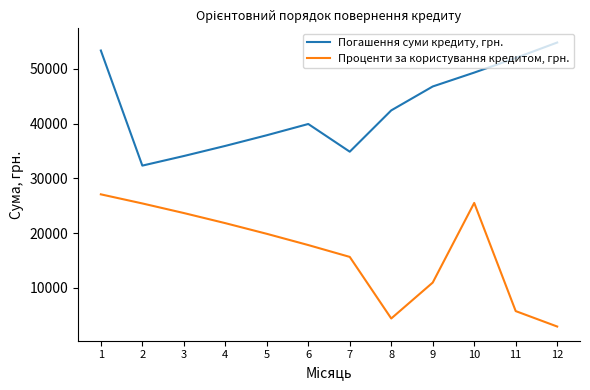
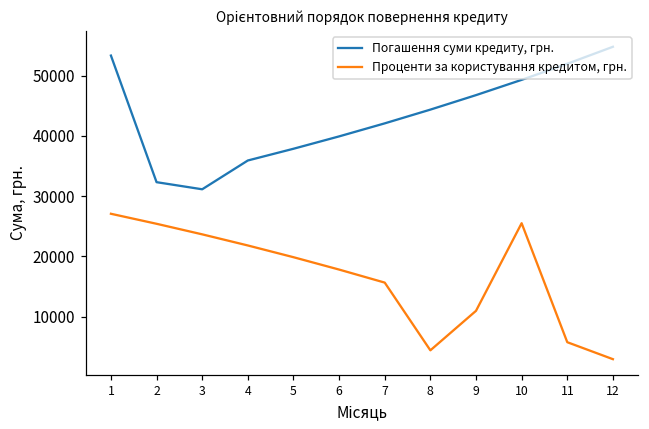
  {
    "Погашення суми кредиту, грн.": {
      "1": 53000,
      "2": 32000,
-     "3": 34000,
+     "3": 31000,
      "4": 36000,
      "5": 38000,
      "6": 40000,
-     "7": 35000,
-     "8": 42000,
+     "7": 42000,
+     "8": 44000,
      "9": 47000,
      "10": 49000
    },
    "Проценти за користування кредитом, грн.": {
      "1": 27000,
      "2": 25000,
      "3": 24000,
      "4": 22000,
      "5": 20000,
      "6": 18000,
      "7": 16000,
      "8": 4000,
      "9": 11000,
      "10": 26000,
      "11": 6000,
      "12": 3000
    }
  }
